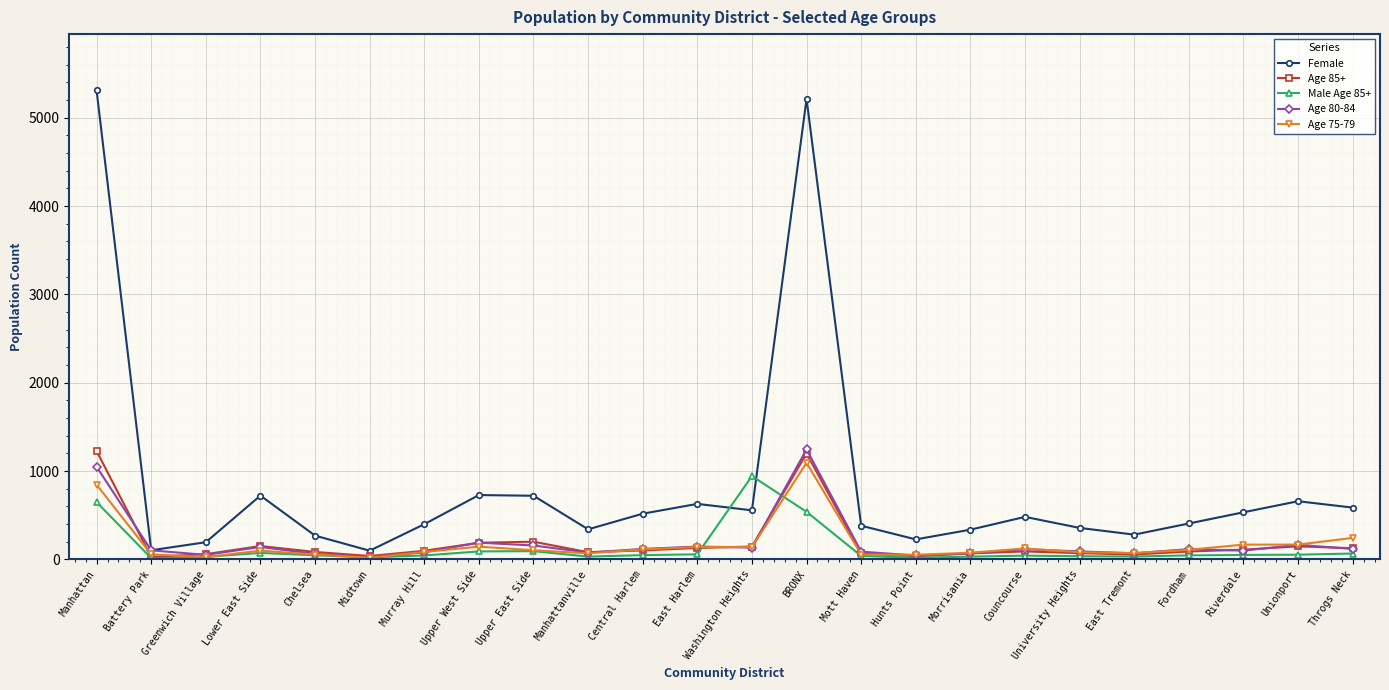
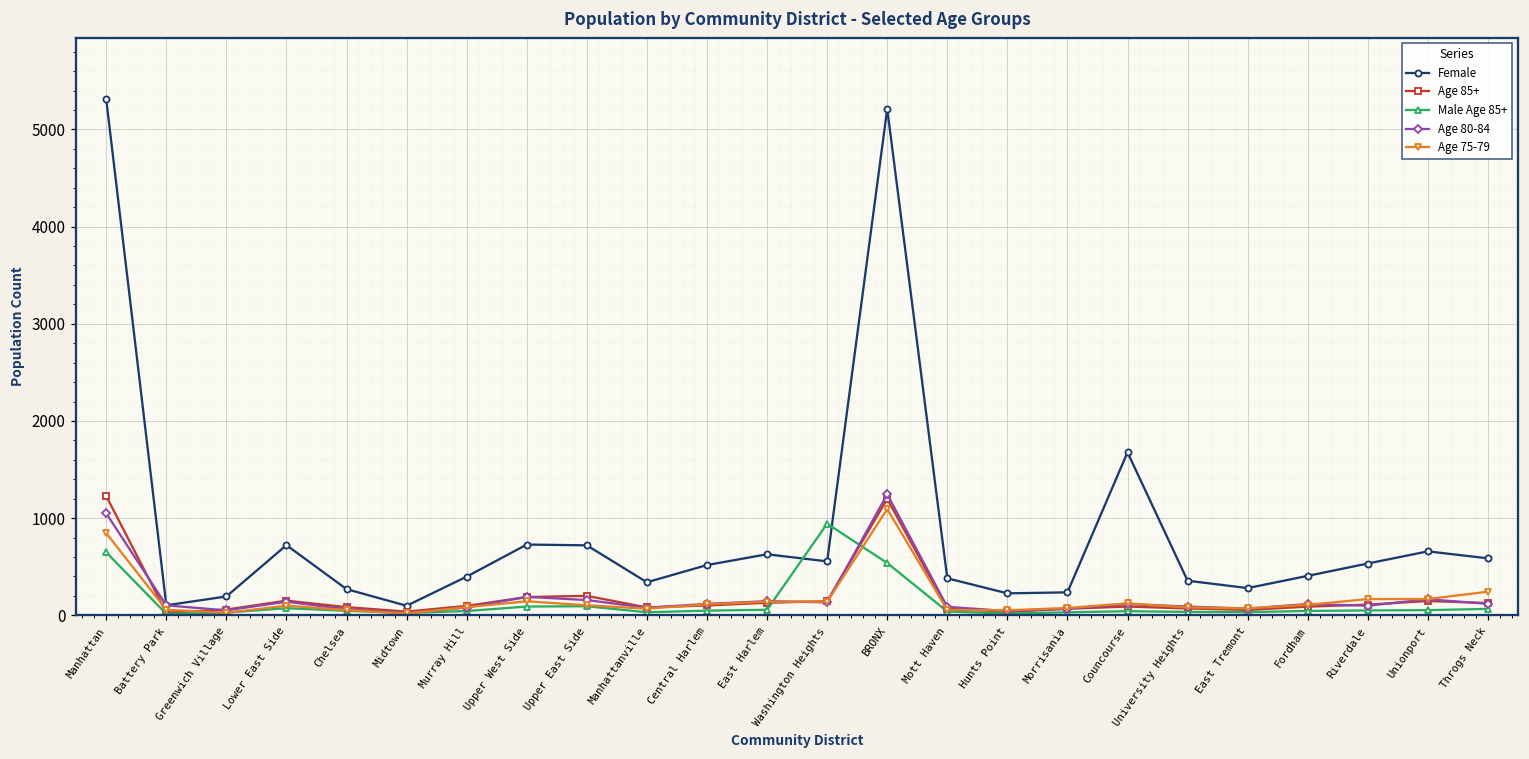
  {
    "Female": {
      "Manhattan": 5300,
      "Greenwich Village": 200,
      "Lower East Side": 700,
      "Chelsea": 300,
      "Midtown": 100,
      "Murray Hill": 400,
      "Upper West Side": 700,
      "Upper East Side": 700,
      "Manhattanville": 300,
      "Central Harlem": 500,
      "East Harlem": 600,
      "Washington Heights": 600,
      "BRONX": 5200,
      "Mott Haven": 400,
      "Hunts Point": 200,
-     "Morrisania": 300,
-     "Councourse": 500,
+     "Morrisania": 200,
+     "Councourse": 1700,
      "University Heights": 400,
      "East Tremont": 300,
      "Fordham": 400,
      "Riverdale": 500,
      "Unionport": 700,
      "Throgs Neck": 600
    },
    "Age 85+": {
      "Manhattan": 1200,
      "Upper East Side": 200,
      "BRONX": 1200
    },
    "Male Age 85+": {
      "Manhattan": 600,
      "Murray Hill": 0,
      "Upper West Side": 100,
      "Manhattanville": 0,
      "Central Harlem": 0,
      "East Harlem": 100,
      "Washington Heights": 900,
      "BRONX": 500,
      "Morrisania": 0,
      "Councourse": 0,
      "University Heights": 0,
      "Fordham": 0,
      "Riverdale": 100,
      "Unionport": 100,
      "Throgs Neck": 100
    },
    "Age 80-84": {
      "Manhattan": 1000,
      "Upper East Side": 200,
      "BRONX": 1200
    },
    "Age 75-79": {
      "Manhattan": 800,
      "Battery Park": 100,
      "Upper West Side": 100,
      "BRONX": 1100,
      "Riverdale": 200,
      "Throgs Neck": 200
    }
  }
